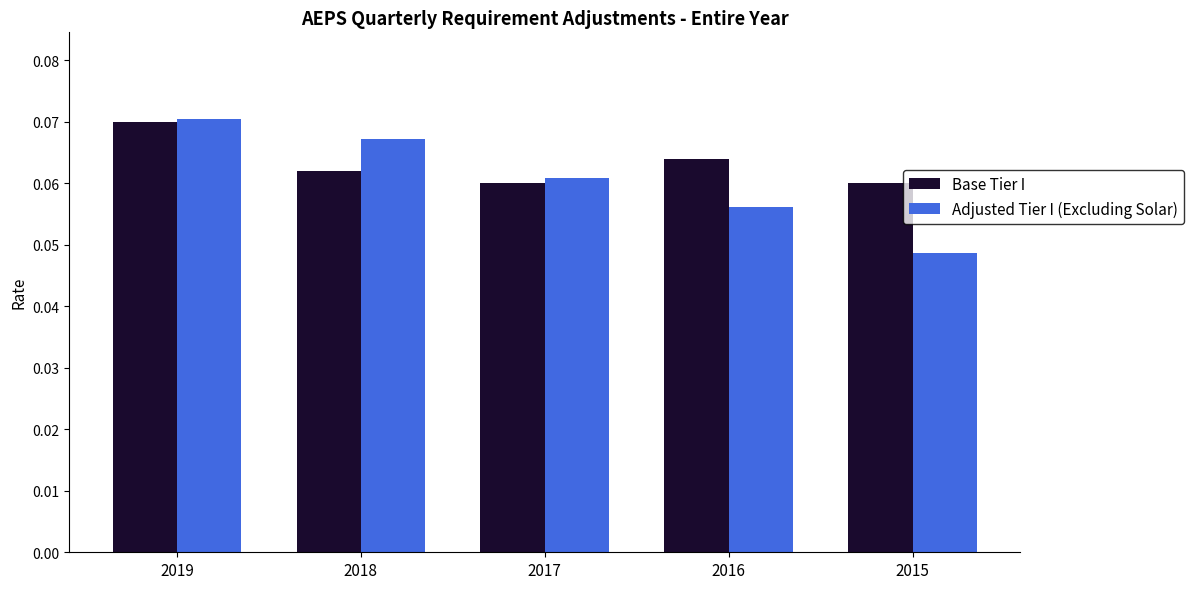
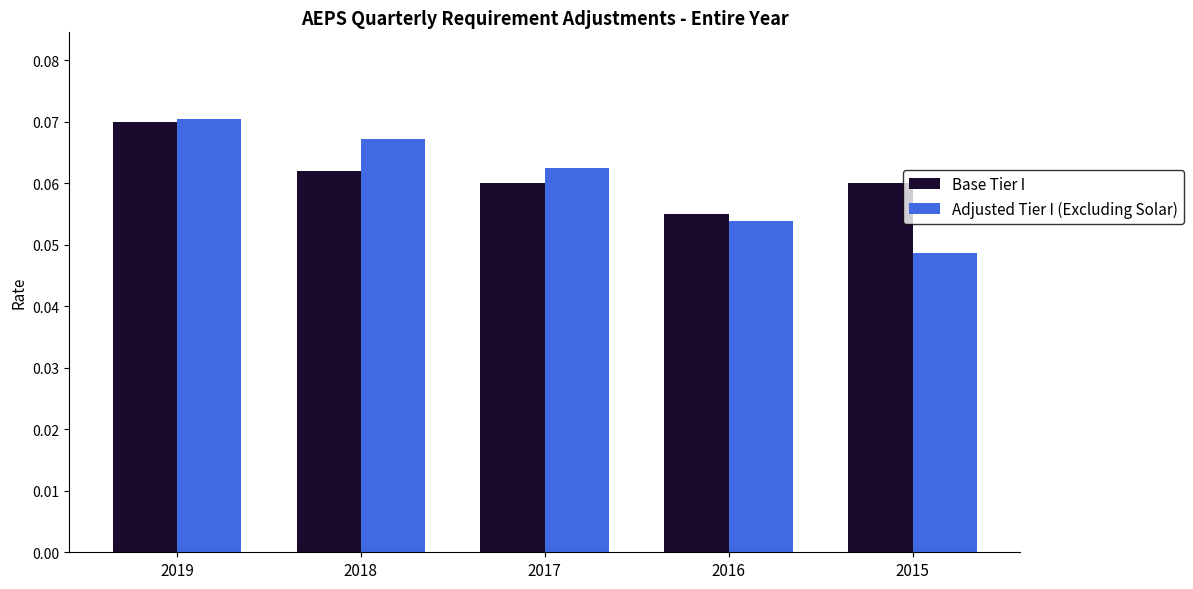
  {
    "Base Tier I": {
      "2019": 0.070,
      "2018": 0.062,
      "2017": 0.060,
-     "2016": 0.064,
+     "2016": 0.055,
      "2015": 0.060
    },
    "Adjusted Tier I (Excluding Solar)": {
      "2019": 0.070,
      "2018": 0.067,
-     "2017": 0.061,
-     "2016": 0.056,
+     "2017": 0.062,
+     "2016": 0.054,
      "2015": 0.049
    }
  }
